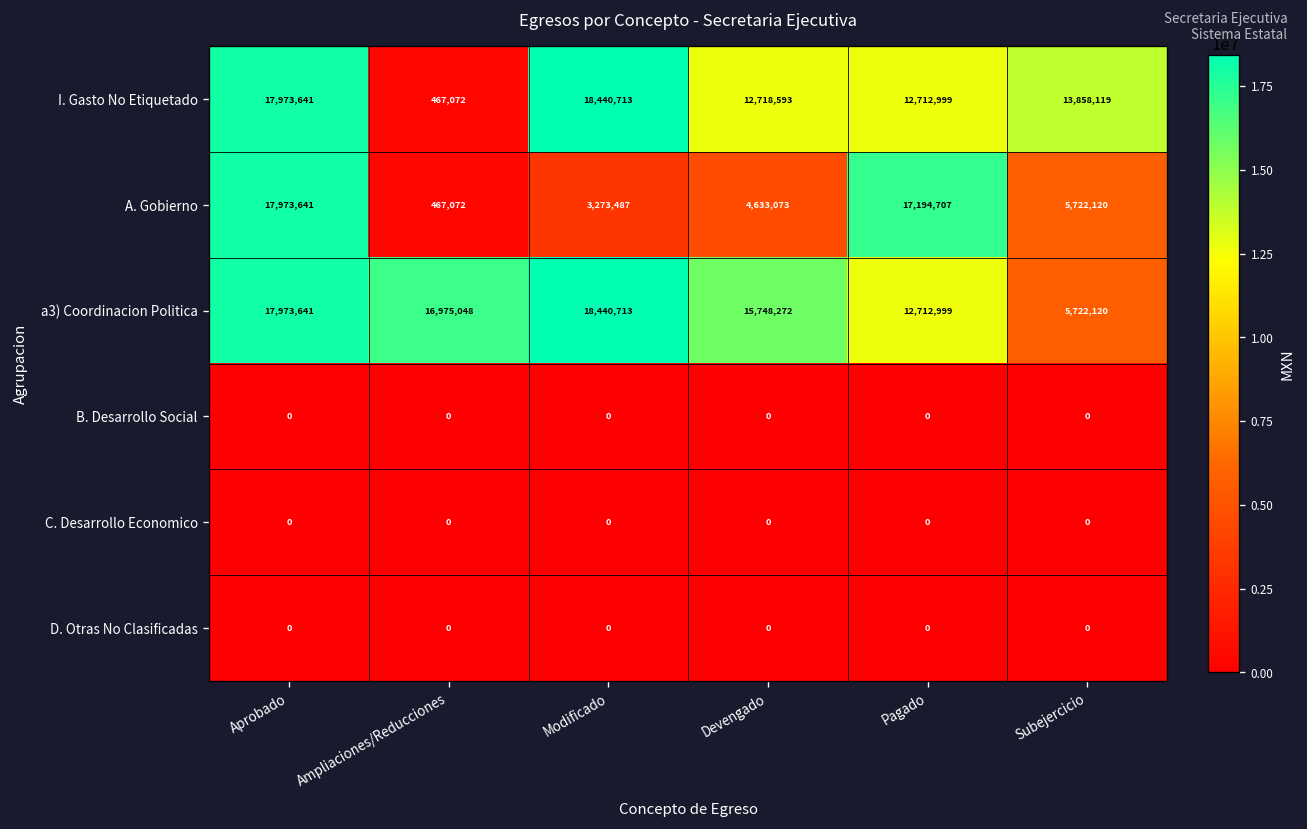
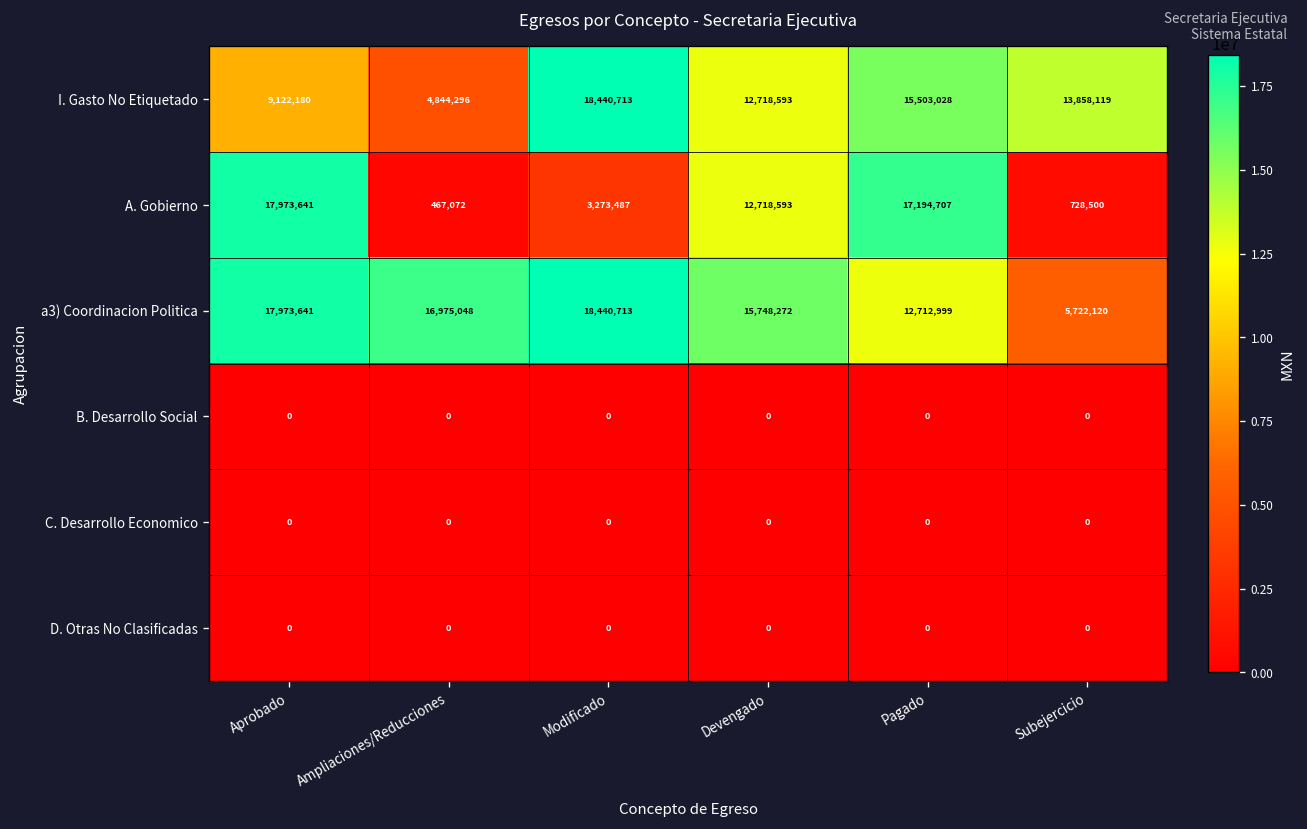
  {
    "I. Gasto No Etiquetado": {
-     "Aprobado": "17,973,641",
-     "Ampliaciones/Reducciones": "467,072",
+     "Aprobado": "9,122,180",
+     "Ampliaciones/Reducciones": "4,844,296",
      "Modificado": "18,440,713",
      "Devengado": "12,718,593",
-     "Pagado": "12,712,999",
+     "Pagado": "15,503,028",
      "Subejercicio": "13,858,119"
    },
    "A. Gobierno": {
      "Aprobado": "17,973,641",
      "Ampliaciones/Reducciones": "467,072",
      "Modificado": "3,273,487",
-     "Devengado": "4,633,073",
+     "Devengado": "12,718,593",
      "Pagado": "17,194,707",
-     "Subejercicio": "5,722,120"
+     "Subejercicio": "728,500"
    },
    "a3) Coordinacion Politica": {
      "Aprobado": "17,973,641",
      "Ampliaciones/Reducciones": "16,975,048",
      "Modificado": "18,440,713",
      "Devengado": "15,748,272",
      "Pagado": "12,712,999",
      "Subejercicio": "5,722,120"
    },
    "B. Desarrollo Social": {
      "Aprobado": "0",
      "Ampliaciones/Reducciones": "0",
      "Modificado": "0",
      "Devengado": "0",
      "Pagado": "0",
      "Subejercicio": "0"
    },
    "C. Desarrollo Economico": {
      "Aprobado": "0",
      "Ampliaciones/Reducciones": "0",
      "Modificado": "0",
      "Devengado": "0",
      "Pagado": "0",
      "Subejercicio": "0"
    },
    "D. Otras No Clasificadas": {
      "Aprobado": "0",
      "Ampliaciones/Reducciones": "0",
      "Modificado": "0",
      "Devengado": "0",
      "Pagado": "0",
      "Subejercicio": "0"
    }
  }
